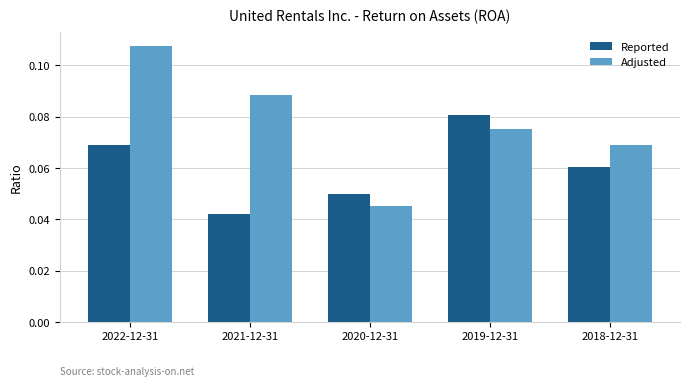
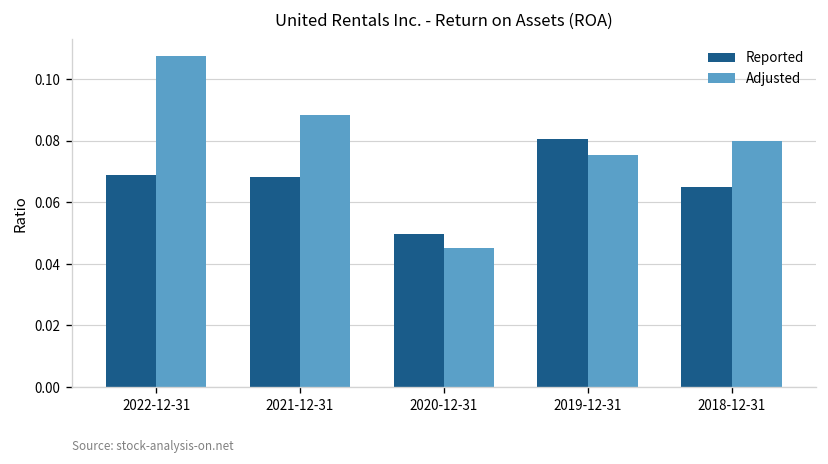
  {
    "Reported": {
      "2022-12-31": 0.069,
-     "2021-12-31": 0.042,
+     "2021-12-31": 0.068,
      "2020-12-31": 0.050,
      "2019-12-31": 0.081,
-     "2018-12-31": 0.060
+     "2018-12-31": 0.065
    },
    "Adjusted": {
      "2022-12-31": 0.108,
      "2021-12-31": 0.088,
      "2020-12-31": 0.045,
      "2019-12-31": 0.075,
-     "2018-12-31": 0.069
+     "2018-12-31": 0.080
    }
  }
